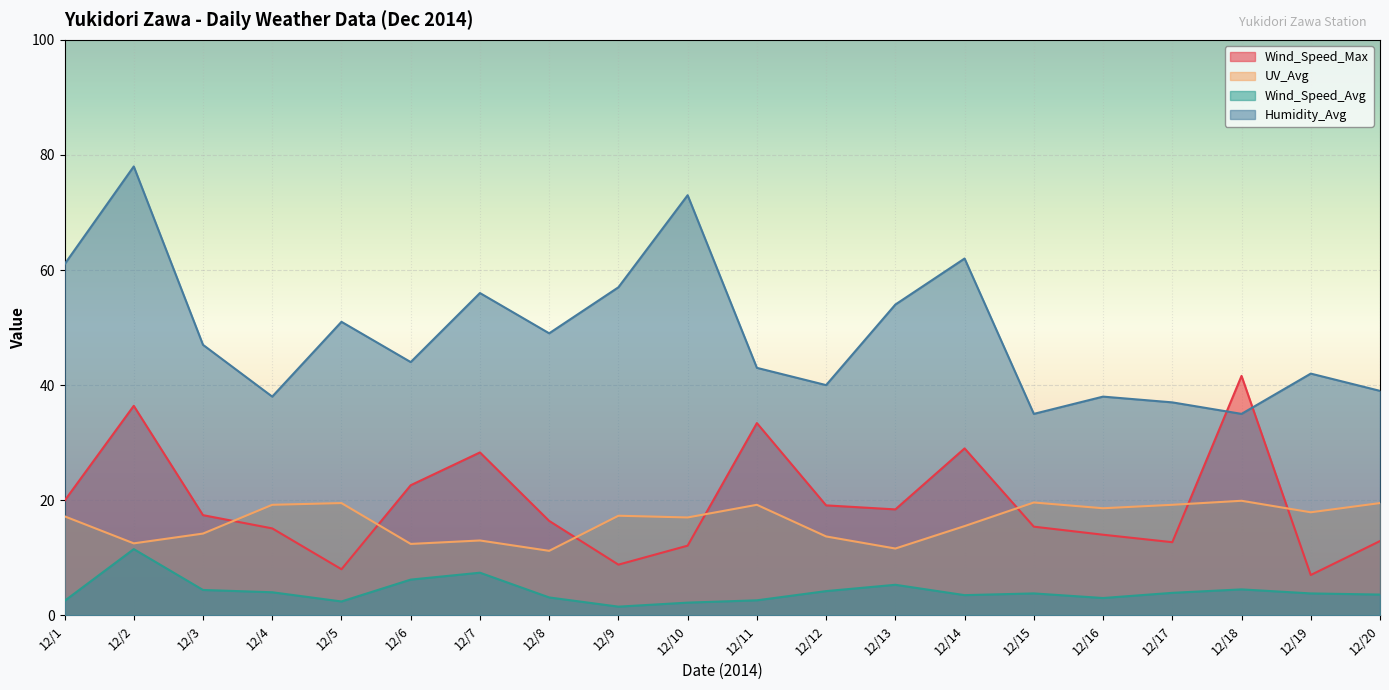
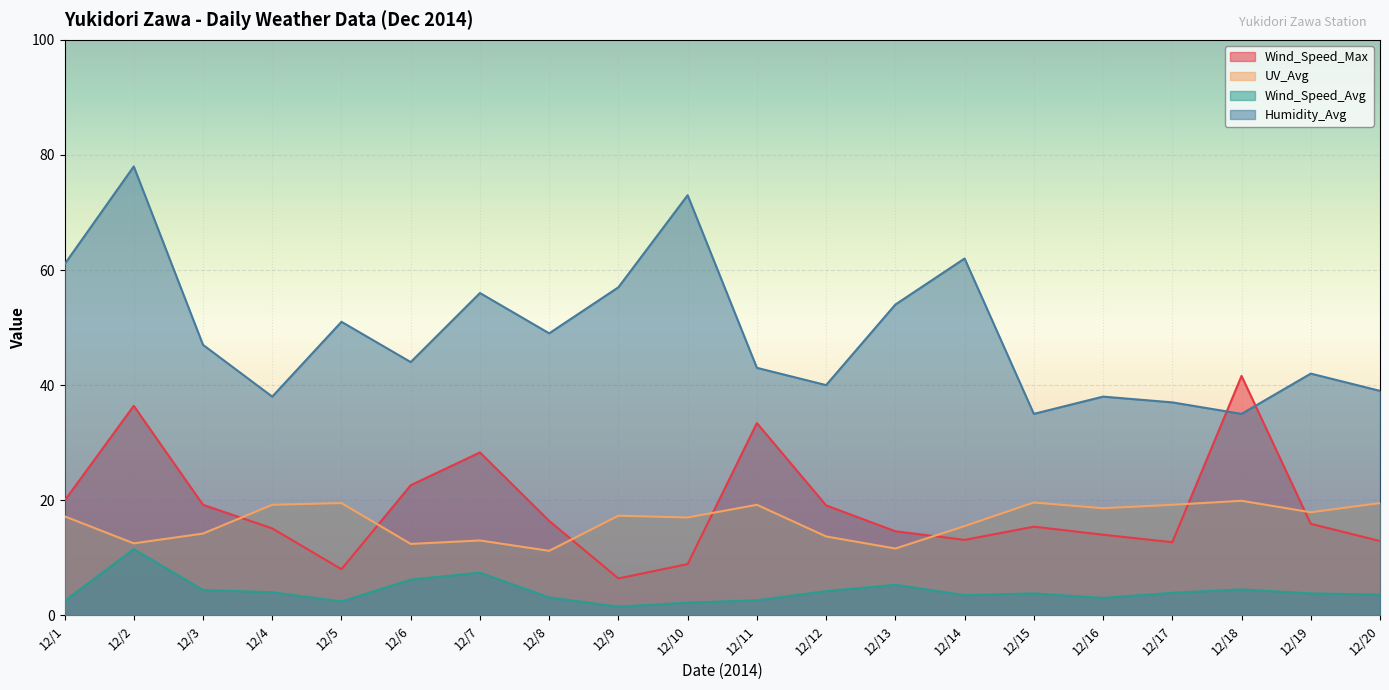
  {
    "Wind_Speed_Max": {
      "12/1": 20,
      "12/2": 36,
-     "12/3": 17,
+     "12/3": 19,
      "12/4": 15,
      "12/5": 8,
      "12/6": 23,
      "12/7": 28,
      "12/8": 16,
-     "12/9": 9,
-     "12/10": 12,
+     "12/9": 6,
+     "12/10": 9,
      "12/11": 33,
      "12/12": 19,
-     "12/13": 18,
-     "12/14": 29,
+     "12/13": 15,
+     "12/14": 13,
      "12/15": 15,
      "12/16": 14,
      "12/17": 13,
      "12/18": 42,
-     "12/19": 7,
+     "12/19": 16,
      "12/20": 13
    },
    "UV_Avg": {
      "12/1": 17,
      "12/2": 13,
      "12/3": 14,
      "12/4": 19,
      "12/5": 20,
      "12/6": 12,
      "12/7": 13,
      "12/8": 11,
      "12/9": 17,
      "12/10": 17,
      "12/11": 19,
      "12/12": 14,
      "12/13": 12,
      "12/14": 16,
      "12/15": 20,
      "12/16": 19,
      "12/17": 19,
      "12/18": 20,
      "12/19": 18,
      "12/20": 20
    }
  }
